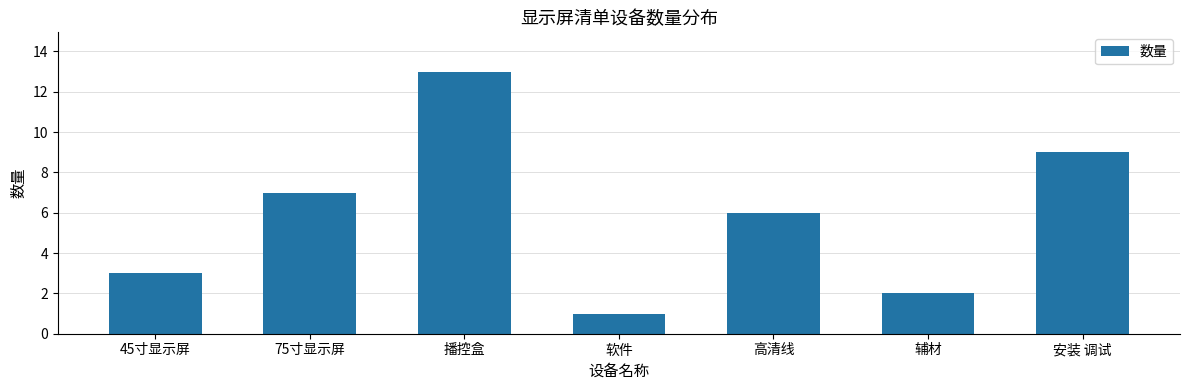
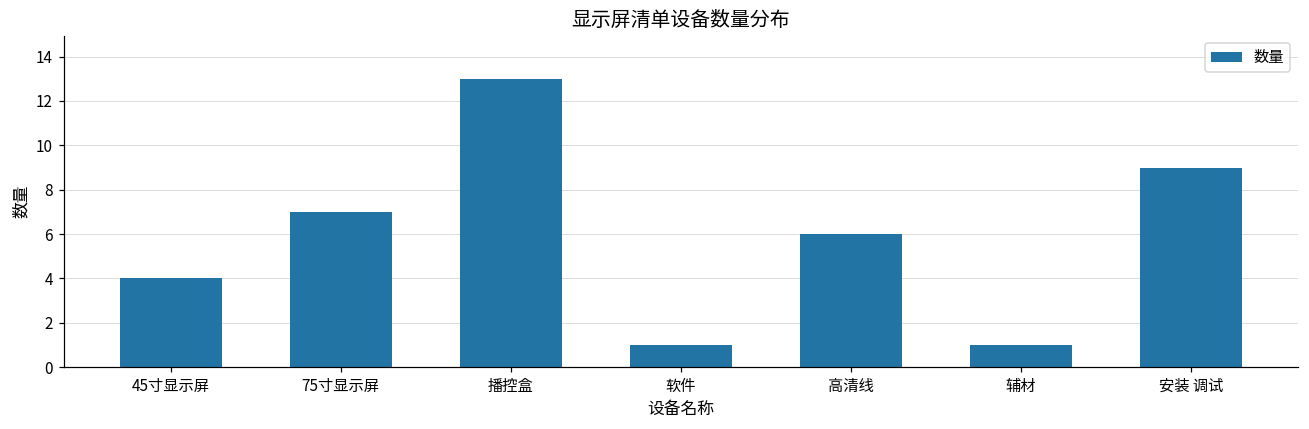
  {
-   "45寸显示屏": 3,
+   "45寸显示屏": 4,
    "75寸显示屏": 7,
    "播控盒": 13,
    "软件": 1,
    "高清线": 6,
-   "辅材": 2,
+   "辅材": 1,
    "安装 调试": 9
  }
